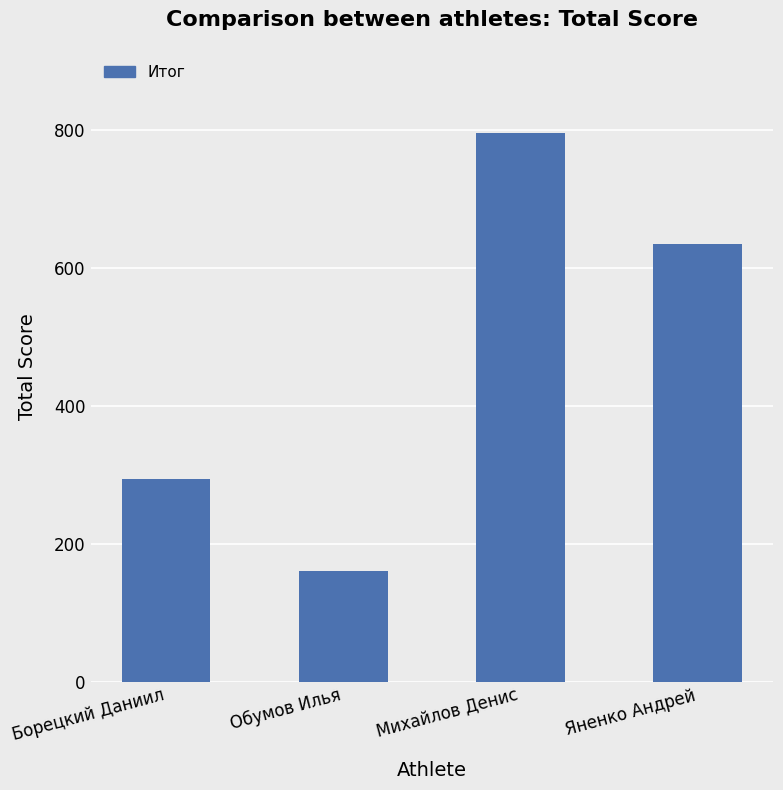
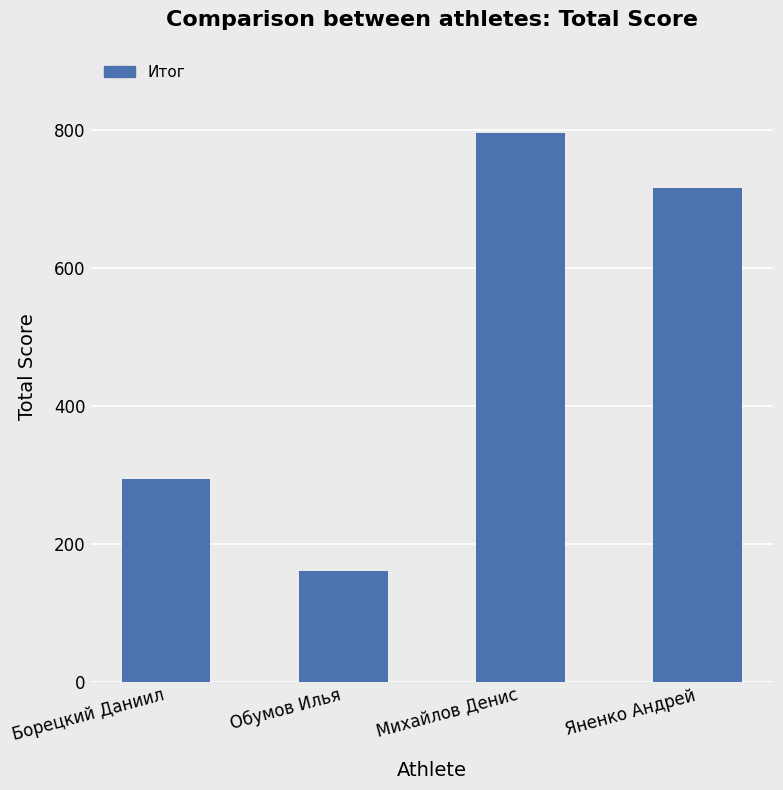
  {
    "Борецкий Даниил": 290,
    "Обумов Илья": 160,
    "Михайлов Денис": 800,
-   "Яненко Андрей": 640
+   "Яненко Андрей": 720
  }
